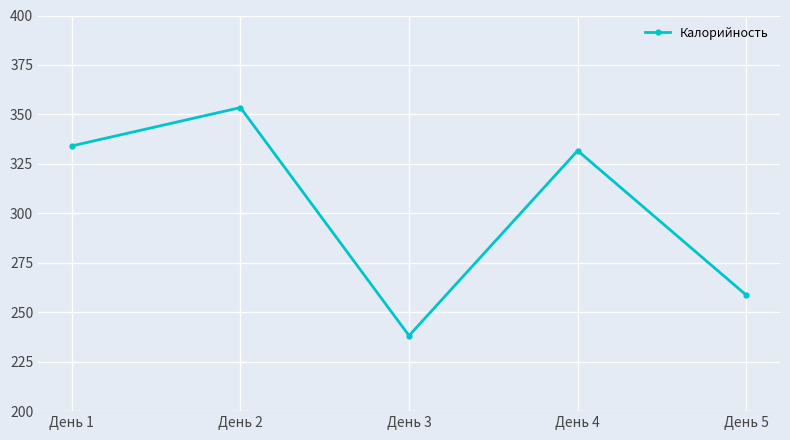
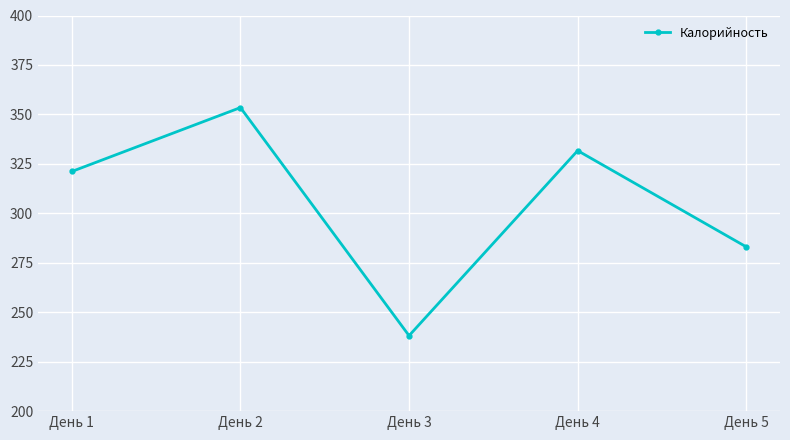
  {
-   "День 1": 334,
+   "День 1": 321,
    "День 2": 353,
    "День 3": 238,
    "День 4": 332,
-   "День 5": 259
+   "День 5": 283
  }
